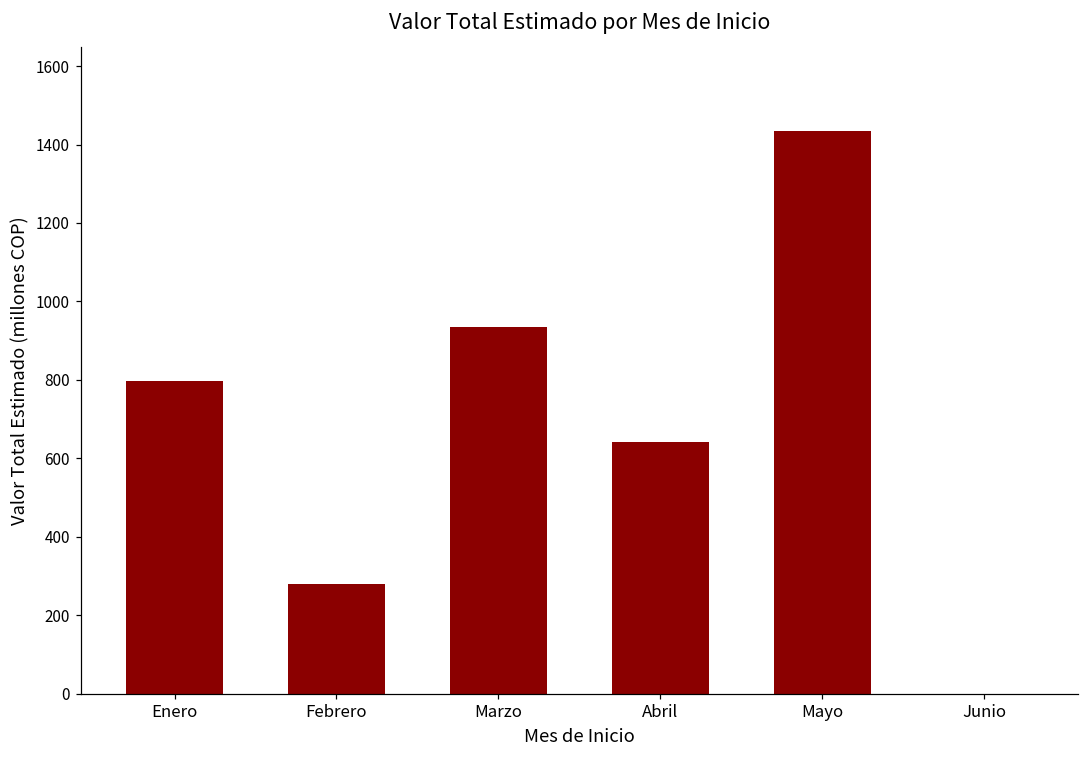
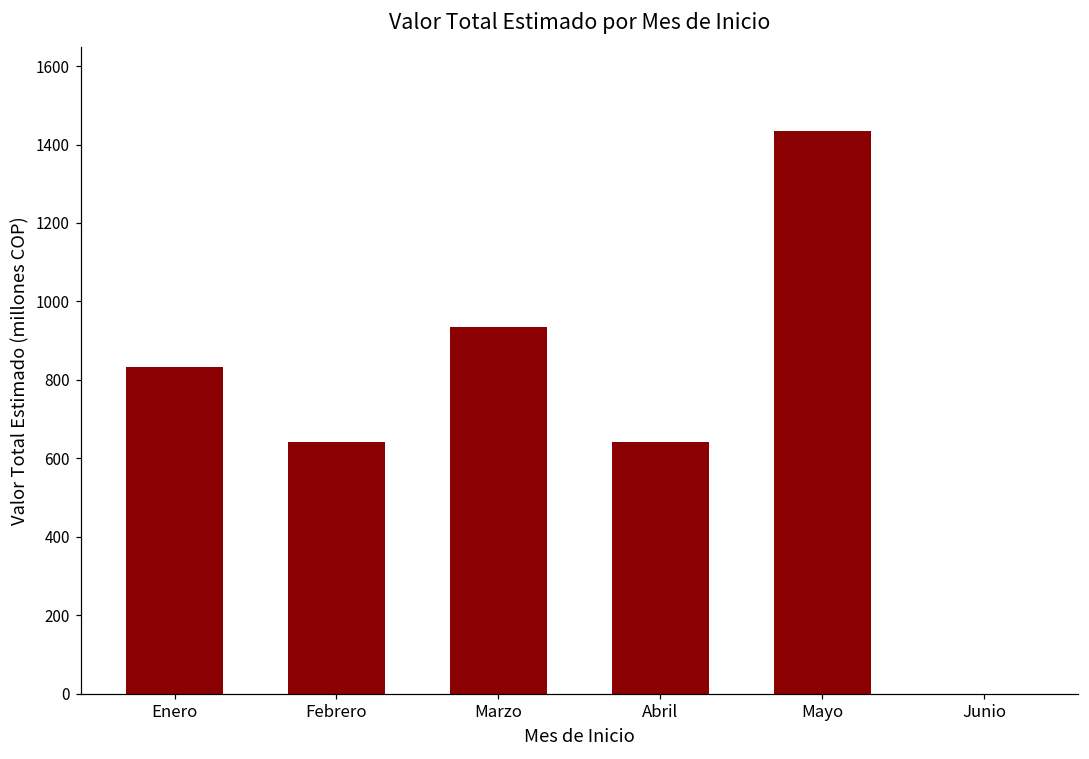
  {
-   "Enero": 800,
-   "Febrero": 280,
+   "Enero": 830,
+   "Febrero": 640,
    "Marzo": 930,
    "Abril": 640,
    "Mayo": 1430,
    "Junio": 0
  }
